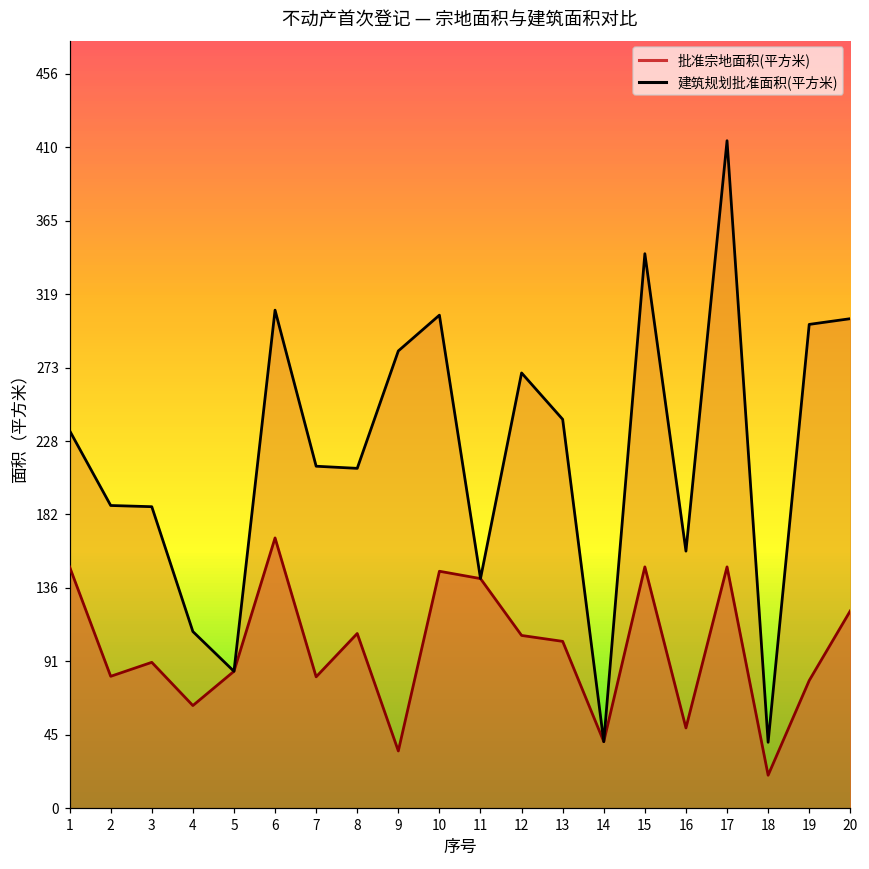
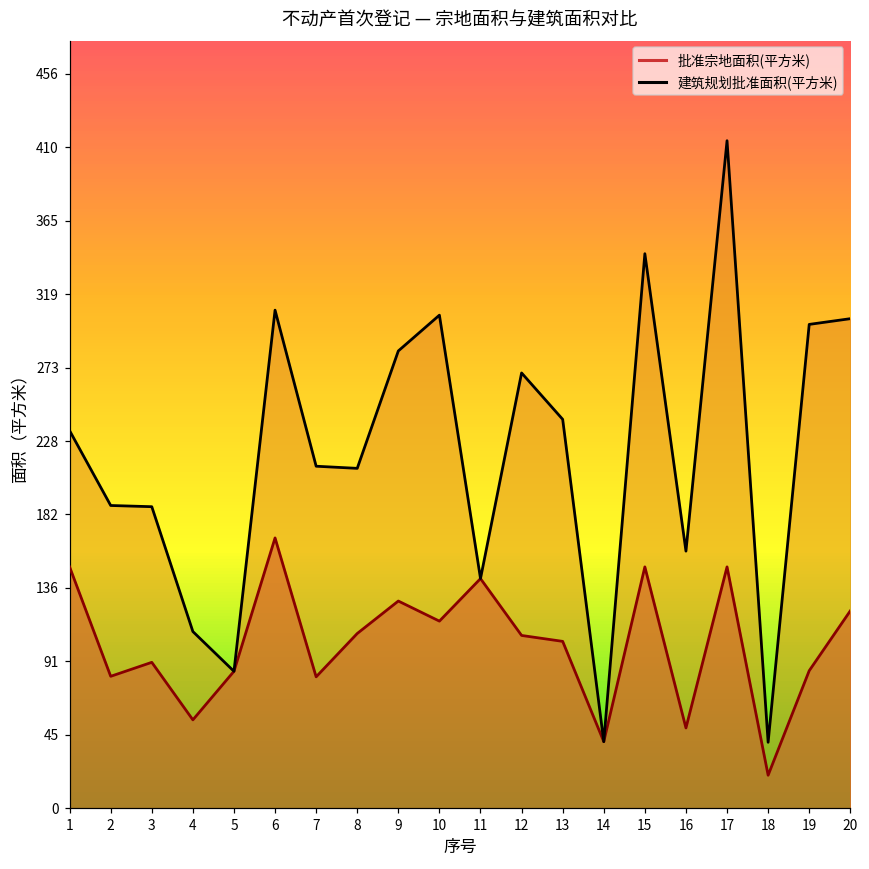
  {
    "批准宗地面积(平方米)": {
      "1": 150,
      "2": 82,
      "3": 91,
-     "4": 64,
+     "4": 55,
      "6": 168,
      "7": 82,
      "8": 109,
-     "9": 36,
-     "10": 147,
+     "9": 129,
+     "10": 116,
      "12": 107,
      "13": 104,
      "15": 150,
      "16": 50,
      "17": 150,
      "18": 20,
-     "19": 79,
+     "19": 85,
      "20": 123
    }
  }
